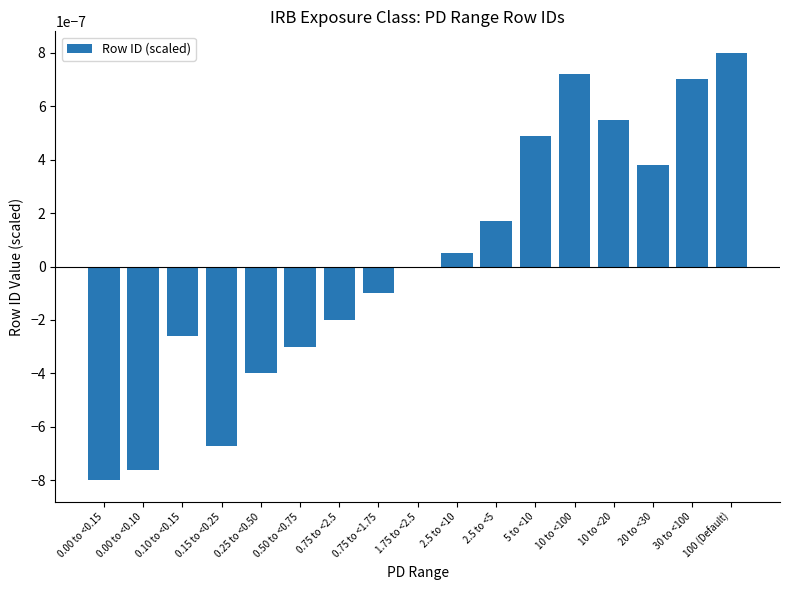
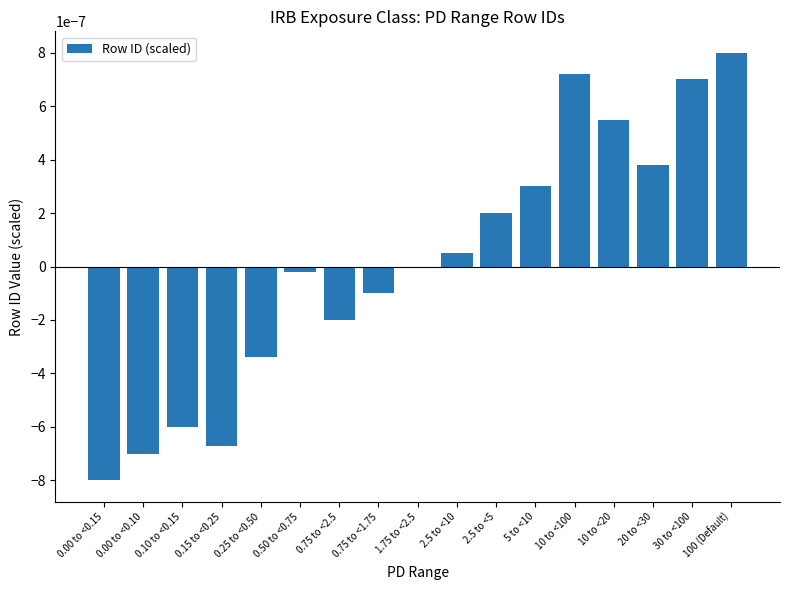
  {
    "0.00 to <0.15": -0.00000080,
-   "0.00 to <0.10": -0.00000076,
-   "0.10 to <0.15": -0.00000026,
+   "0.00 to <0.10": -0.00000070,
+   "0.10 to <0.15": -0.00000060,
    "0.15 to <0.25": -0.00000067,
-   "0.25 to <0.50": -0.00000040,
-   "0.50 to <0.75": -0.00000030,
+   "0.25 to <0.50": -0.00000034,
+   "0.50 to <0.75": -0.00000002,
    "0.75 to <2.5": -0.00000020,
    "0.75 to <1.75": -0.00000010,
    "1.75 to <2.5": 0.00000000,
    "2.5 to <10": 0.00000005,
-   "2.5 to <5": 0.00000017,
-   "5 to <10": 0.00000049,
+   "2.5 to <5": 0.00000020,
+   "5 to <10": 0.00000030,
    "10 to <100": 0.00000072,
    "10 to <20": 0.00000055,
    "20 to <30": 0.00000038,
    "30 to <100": 0.00000070,
    "100 (Default)": 0.00000080
  }
